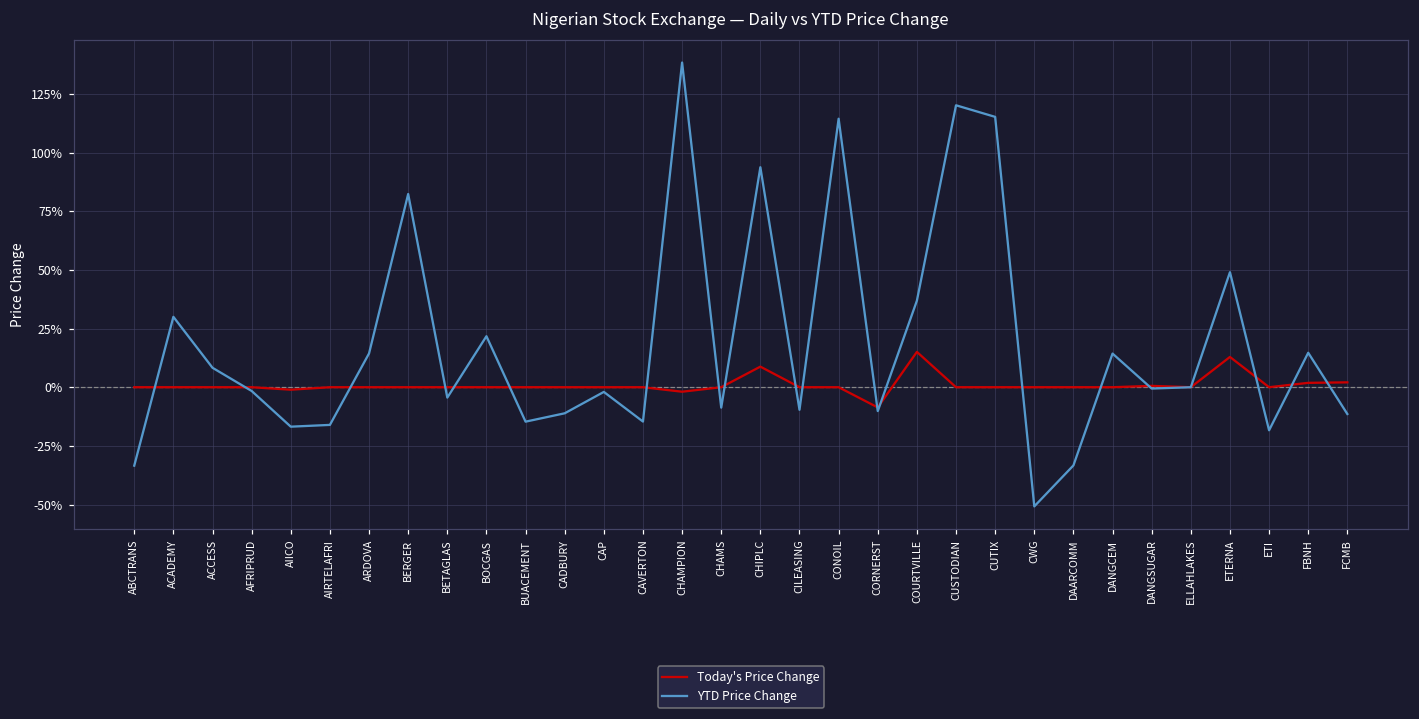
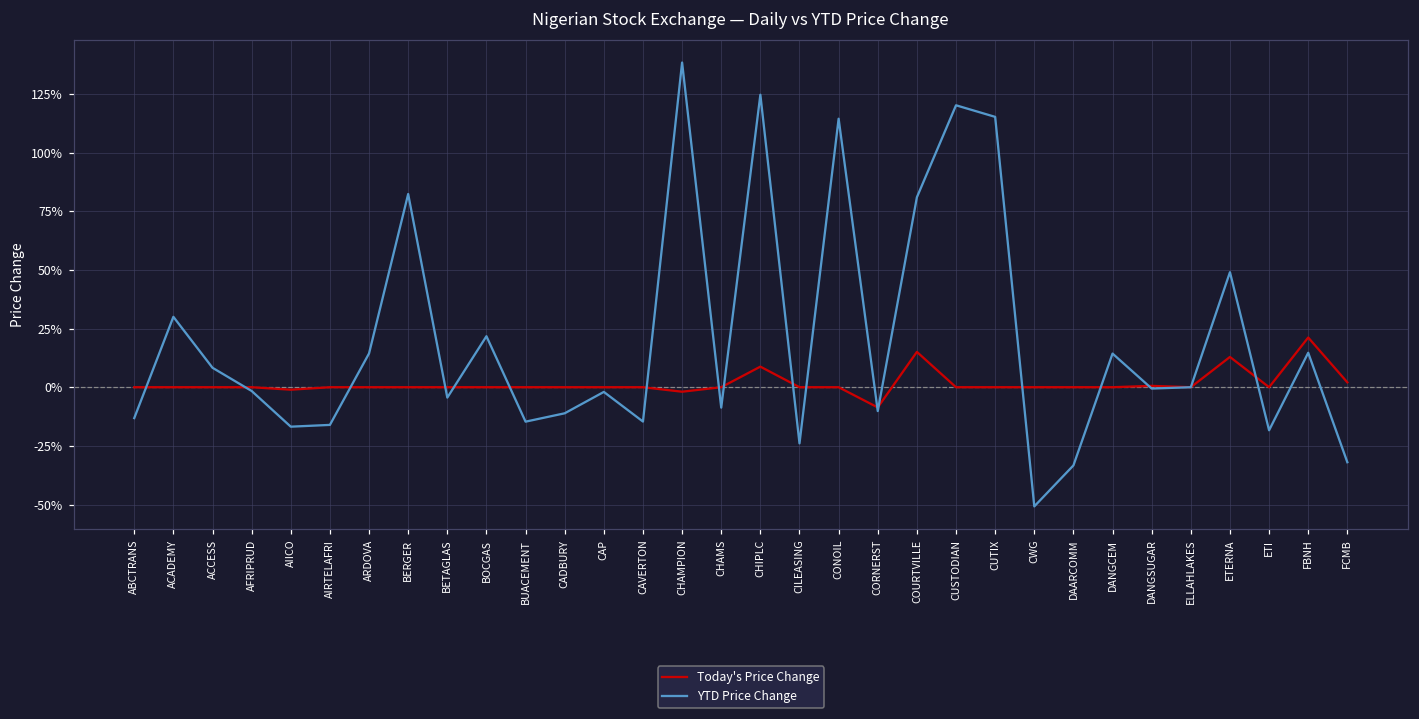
  {
    "Today's Price Change": {
      "ABCTRANS": "0%",
      "ACADEMY": "0%",
      "ACCESS": "0%",
      "AFRIPRUD": "0%",
      "AIICO": "-1%",
      "AIRTELAFRI": "0%",
      "ARDOVA": "0%",
      "BERGER": "0%",
      "BETAGLAS": "0%",
      "BOCGAS": "0%",
      "BUACEMENT": "0%",
      "CADBURY": "0%",
      "CAP": "0%",
      "CAVERTON": "0%",
      "CHAMPION": "-2%",
      "CHAMS": "0%",
      "CHIPLC": "9%",
      "CILEASING": "0%",
      "CONOIL": "0%",
      "CORNERST": "-9%",
      "COURTVILLE": "15%",
      "CUSTODIAN": "0%",
      "CUTIX": "0%",
      "CWG": "0%",
      "DAARCOMM": "0%",
      "DANGCEM": "0%",
      "ETERNA": "13%",
      "ETI": "0%",
-     "FBNH": "2%",
+     "FBNH": "21%",
      "FCMB": "2%"
    },
    "YTD Price Change": {
-     "ABCTRANS": "-33%",
+     "ABCTRANS": "-13%",
      "ACADEMY": "30%",
      "ACCESS": "8%",
      "AFRIPRUD": "-2%",
      "AIICO": "-17%",
      "AIRTELAFRI": "-16%",
      "ARDOVA": "14%",
      "BERGER": "82%",
      "BETAGLAS": "-4%",
      "BOCGAS": "22%",
      "BUACEMENT": "-15%",
      "CADBURY": "-11%",
      "CAP": "-2%",
      "CAVERTON": "-15%",
      "CHAMPION": "138%",
      "CHAMS": "-9%",
-     "CHIPLC": "94%",
-     "CILEASING": "-10%",
+     "CHIPLC": "125%",
+     "CILEASING": "-24%",
      "CONOIL": "114%",
      "CORNERST": "-10%",
-     "COURTVILLE": "37%",
+     "COURTVILLE": "81%",
      "CUSTODIAN": "120%",
      "CUTIX": "115%",
      "CWG": "-51%",
      "DAARCOMM": "-33%",
      "DANGCEM": "14%",
      "ETERNA": "49%",
      "ETI": "-18%",
      "FBNH": "15%",
-     "FCMB": "-11%"
+     "FCMB": "-32%"
    }
  }
